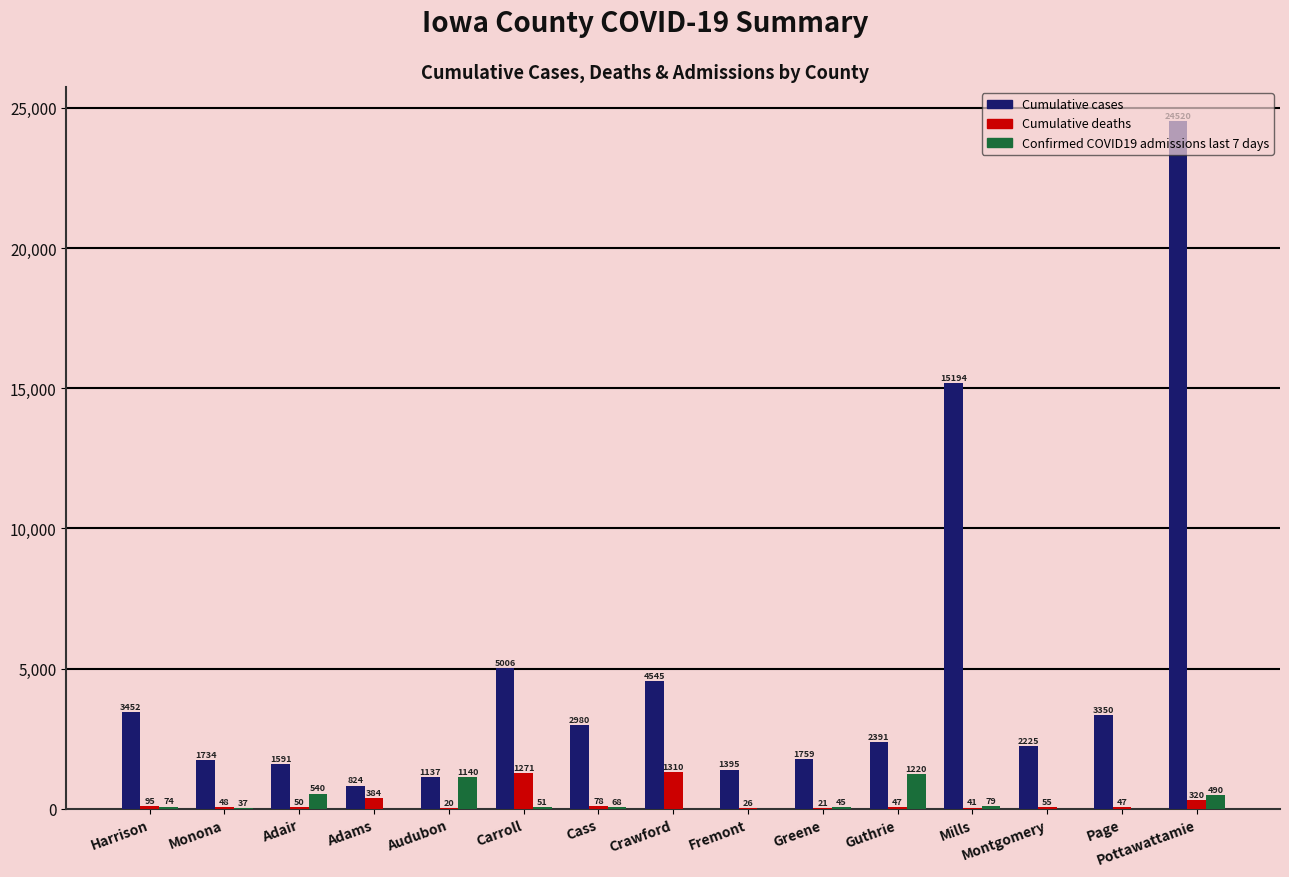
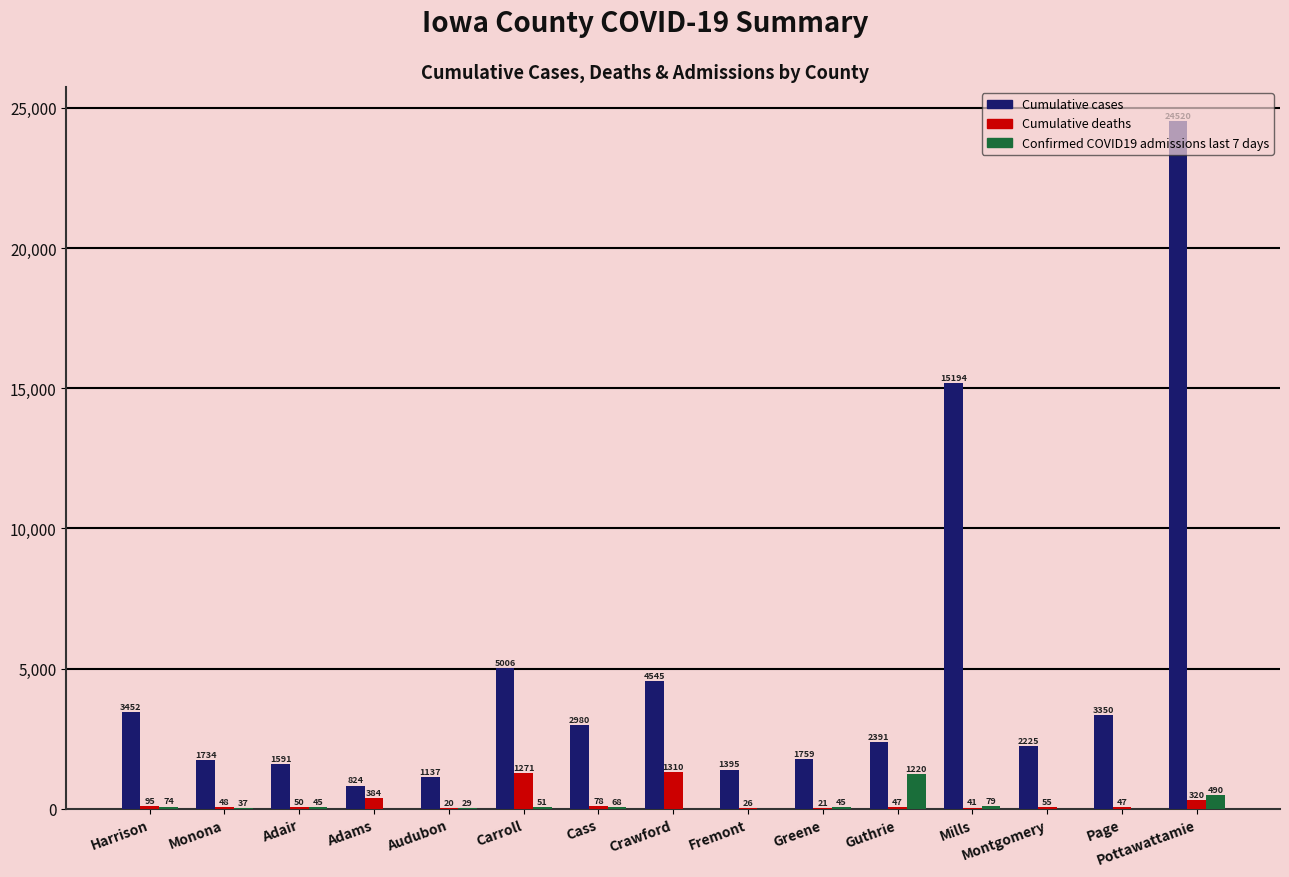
  {
    "Cumulative cases": {
      "Harrison": 3452,
      "Monona": 1734,
      "Adair": 1591,
      "Adams": 824,
      "Audubon": 1137,
      "Carroll": 5006,
      "Cass": 2980,
      "Crawford": 4545,
      "Fremont": 1395,
      "Greene": 1759,
      "Guthrie": 2391,
      "Mills": 15194,
      "Montgomery": 2225,
      "Page": 3350
    },
    "Cumulative deaths": {
      "Harrison": 95,
      "Monona": 48,
      "Adair": 50,
      "Adams": 384,
      "Audubon": 20,
      "Carroll": 1271,
      "Cass": 78,
      "Crawford": 1310,
      "Fremont": 26,
      "Greene": 21,
      "Guthrie": 47,
      "Mills": 41,
      "Montgomery": 55,
      "Page": 47,
      "Pottawattamie": 320
    },
    "Confirmed COVID19 admissions last 7 days": {
      "Harrison": 74,
      "Monona": 37,
-     "Adair": 540,
-     "Audubon": 1140,
+     "Adair": 45,
+     "Audubon": 29,
      "Carroll": 51,
      "Cass": 68,
      "Greene": 45,
      "Guthrie": 1220,
      "Mills": 79,
      "Pottawattamie": 490
    }
  }
